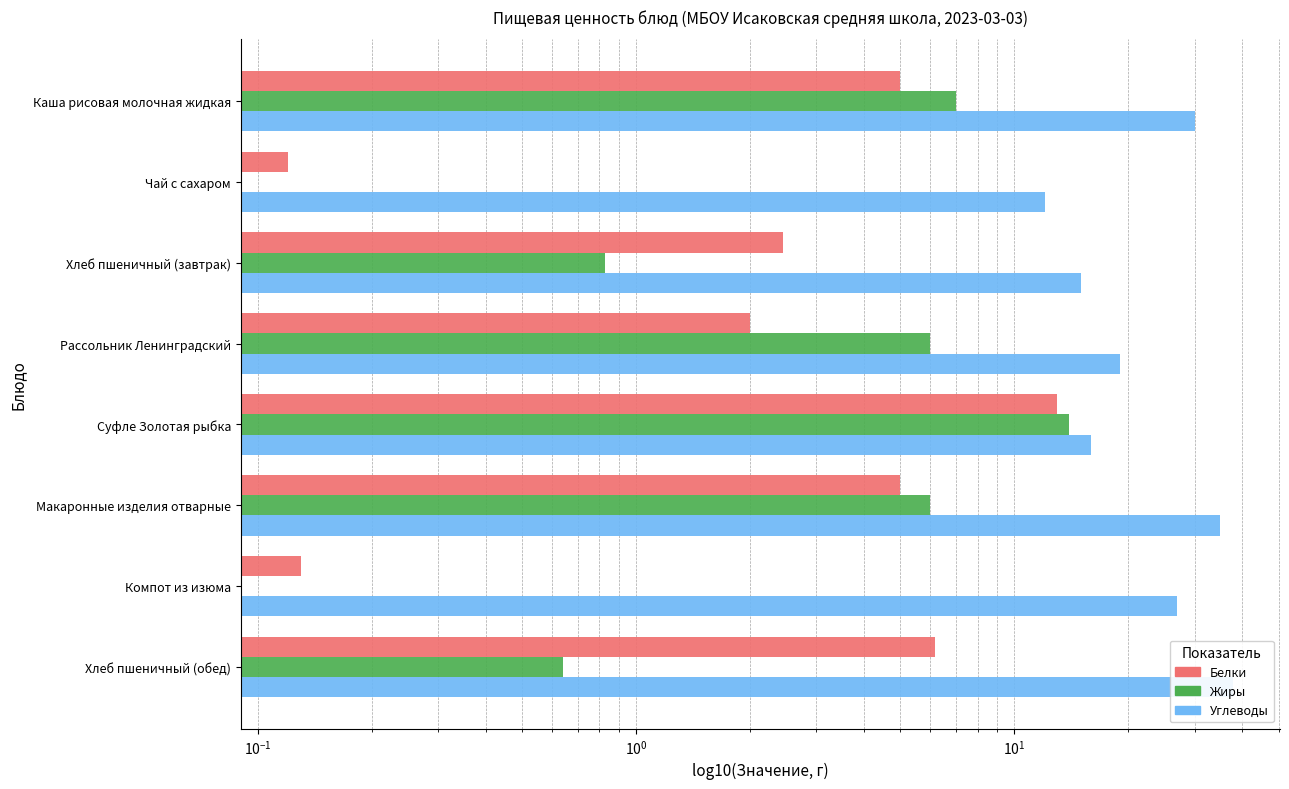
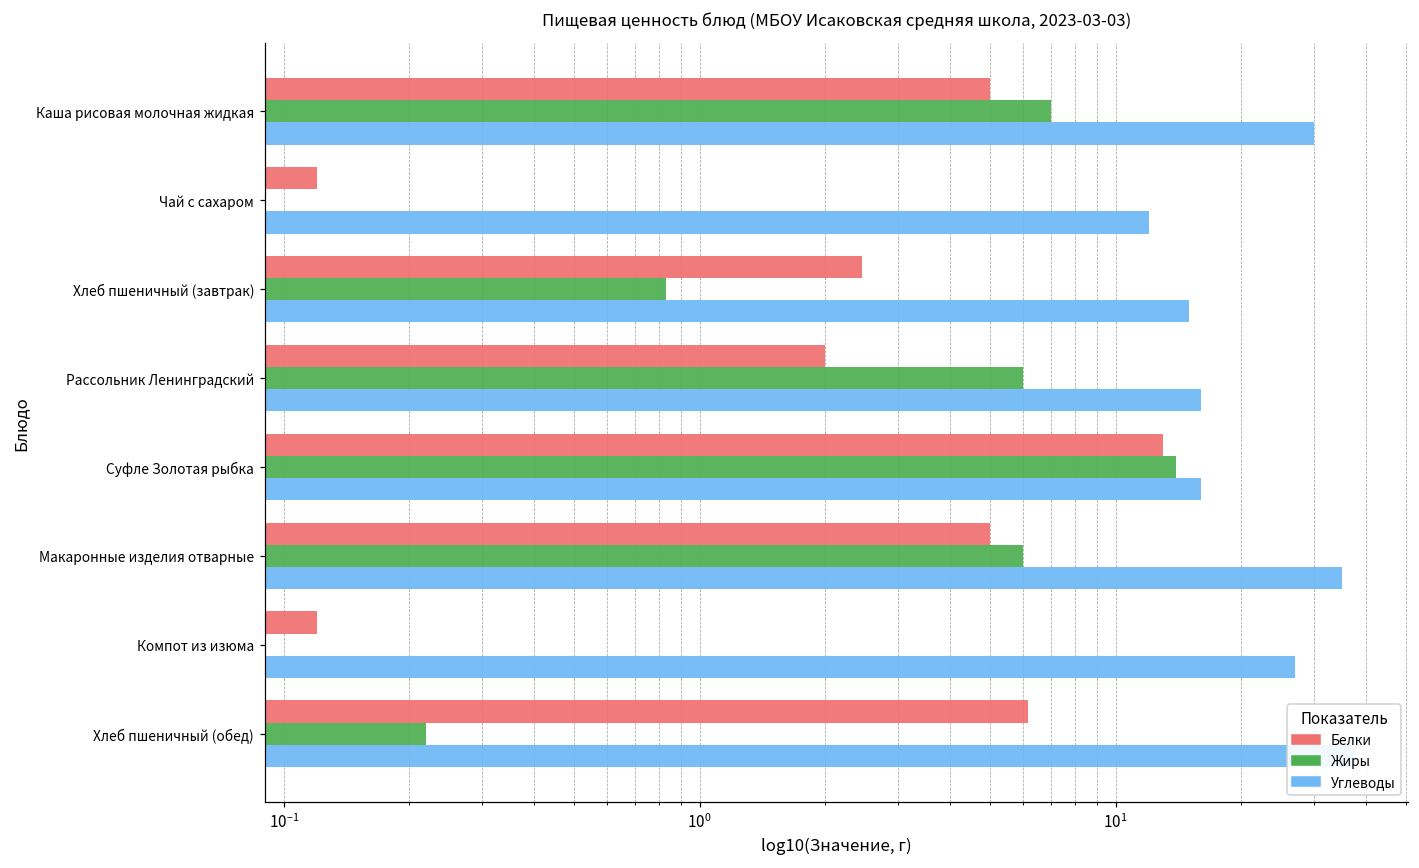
  {
    "Белки": {
      "Каша рисовая молочная жидкая": 5.0,
      "Чай с сахаром": 0.12,
      "Хлеб пшеничный (завтрак)": 2.5,
      "Рассольник Ленинградский": 2.0,
      "Суфле Золотая рыбка": 13.0,
      "Макаронные изделия отварные": 5.0,
-     "Компот из изюма": 0.13,
+     "Компот из изюма": 0.12,
      "Хлеб пшеничный (обед)": 6.2
    },
    "Жиры": {
      "Каша рисовая молочная жидкая": 7.0,
      "Хлеб пшеничный (завтрак)": 0.83,
      "Рассольник Ленинградский": 6.0,
      "Суфле Золотая рыбка": 14.0,
      "Макаронные изделия отварные": 6.0,
-     "Хлеб пшеничный (обед)": 0.64
+     "Хлеб пшеничный (обед)": 0.22
    },
    "Углеводы": {
      "Каша рисовая молочная жидкая": 30,
      "Чай с сахаром": 12,
      "Хлеб пшеничный (завтрак)": 15,
-     "Рассольник Ленинградский": 19,
+     "Рассольник Ленинградский": 16,
      "Суфле Золотая рыбка": 16,
      "Макаронные изделия отварные": 35,
      "Компот из изюма": 27
    }
  }
